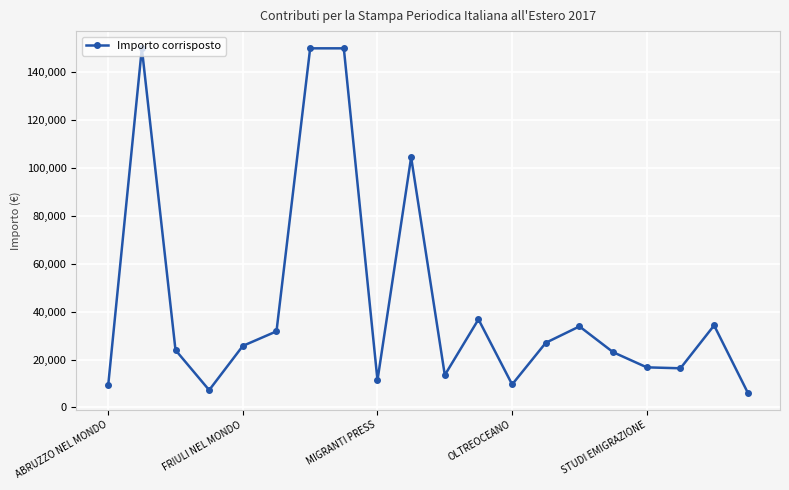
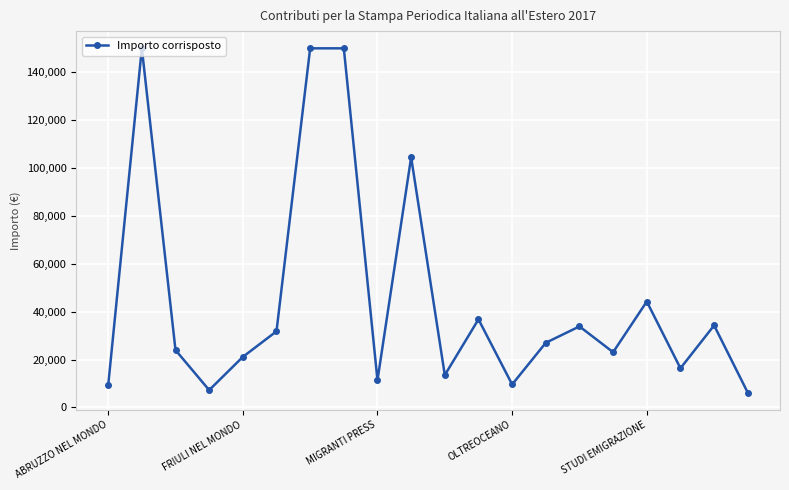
  {
    "ABRUZZO NEL MONDO": "9,000",
-   "FRIULI NEL MONDO": "26,000",
+   "FRIULI NEL MONDO": "21,000",
    "MIGRANTI PRESS": "11,000",
    "OLTREOCEANO": "10,000",
-   "STUDI EMIGRAZIONE": "17,000"
+   "STUDI EMIGRAZIONE": "44,000"
  }
